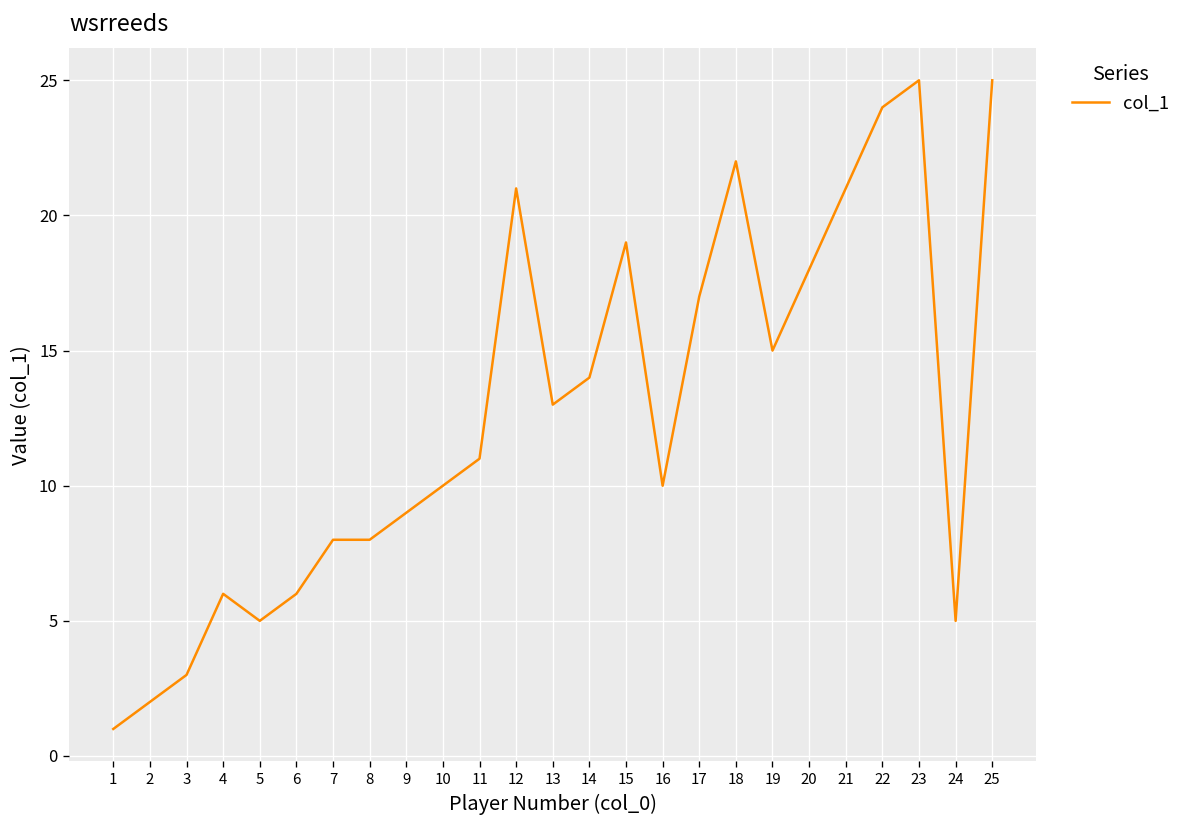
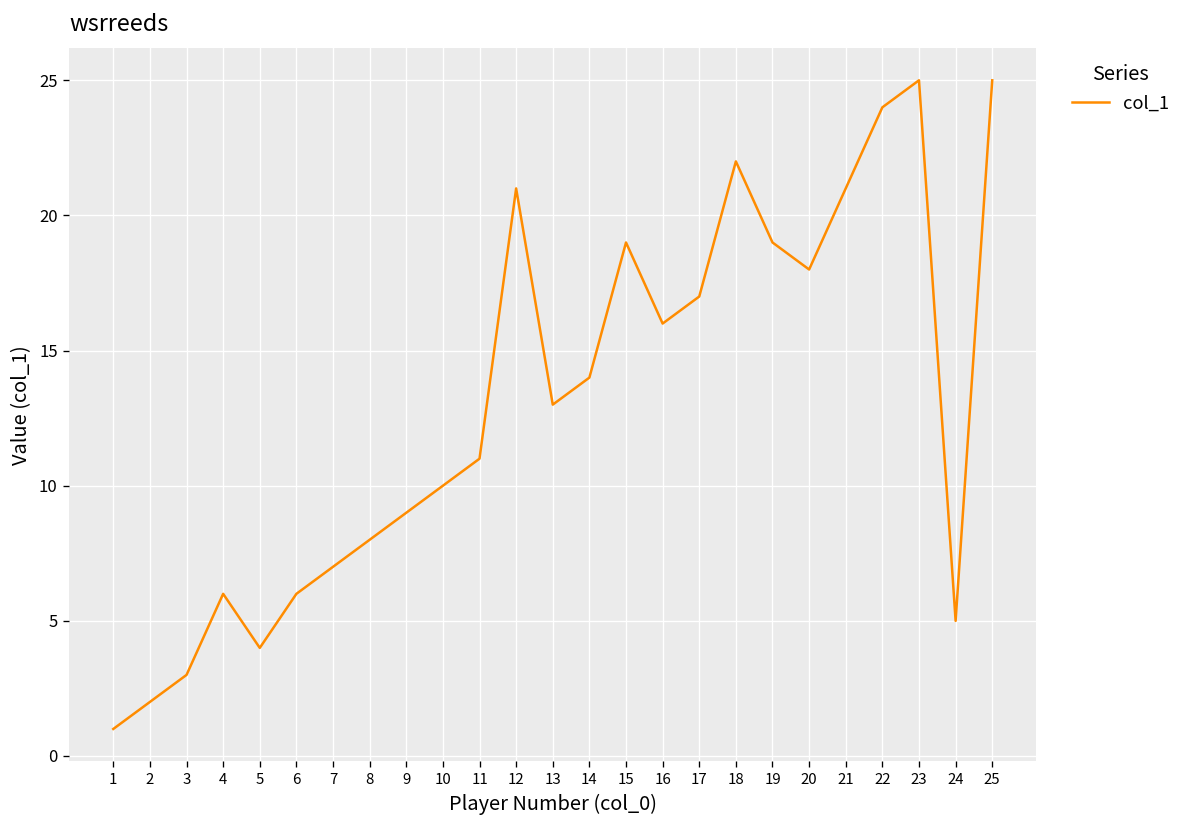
  {
    "1": 1,
    "2": 2,
    "3": 3,
    "4": 6,
-   "5": 5,
+   "5": 4,
    "6": 6,
-   "7": 8,
+   "7": 7,
    "8": 8,
    "9": 9,
    "10": 10,
    "11": 11,
    "12": 21,
    "13": 13,
    "14": 14,
    "15": 19,
-   "16": 10,
+   "16": 16,
    "17": 17,
    "18": 22,
-   "19": 15,
+   "19": 19,
    "20": 18,
    "21": 21,
    "22": 24,
    "23": 25,
    "24": 5,
    "25": 25
  }
